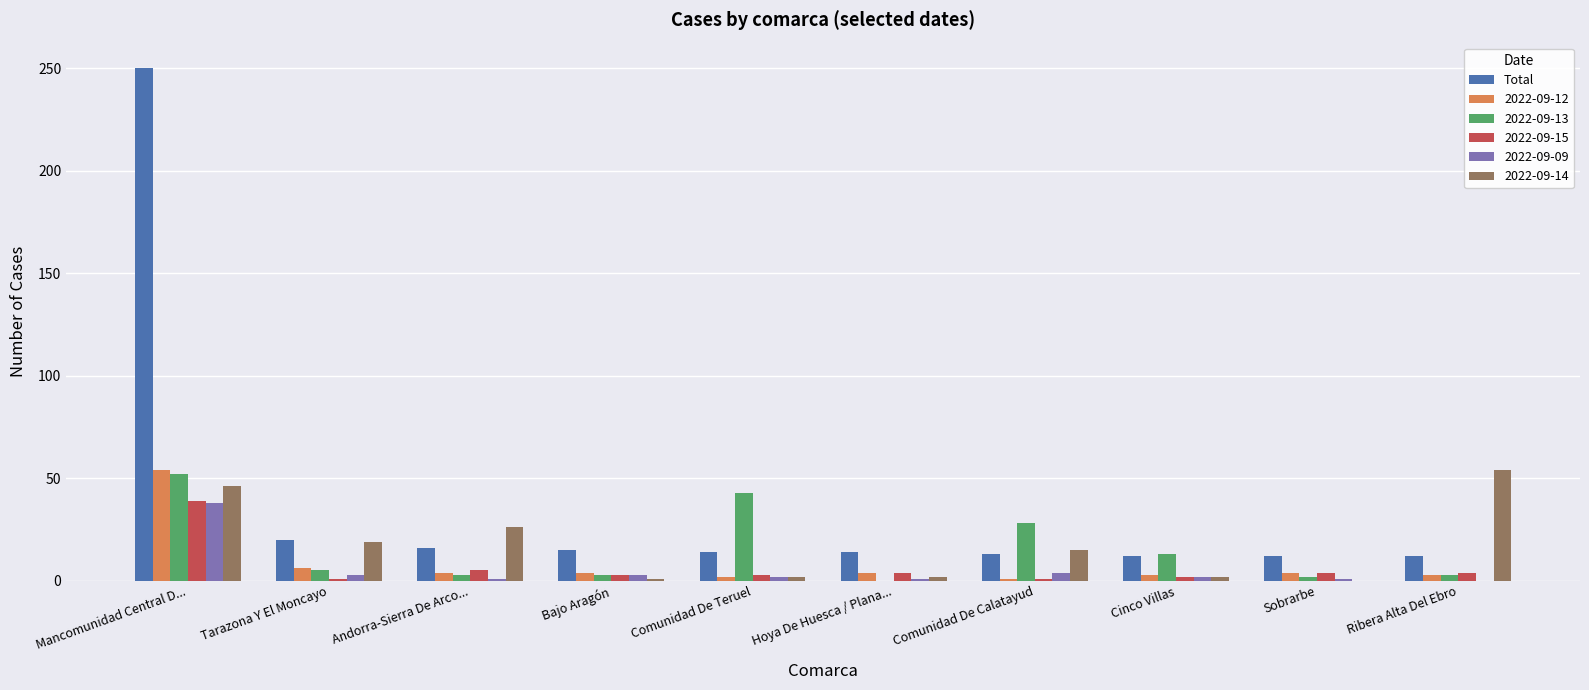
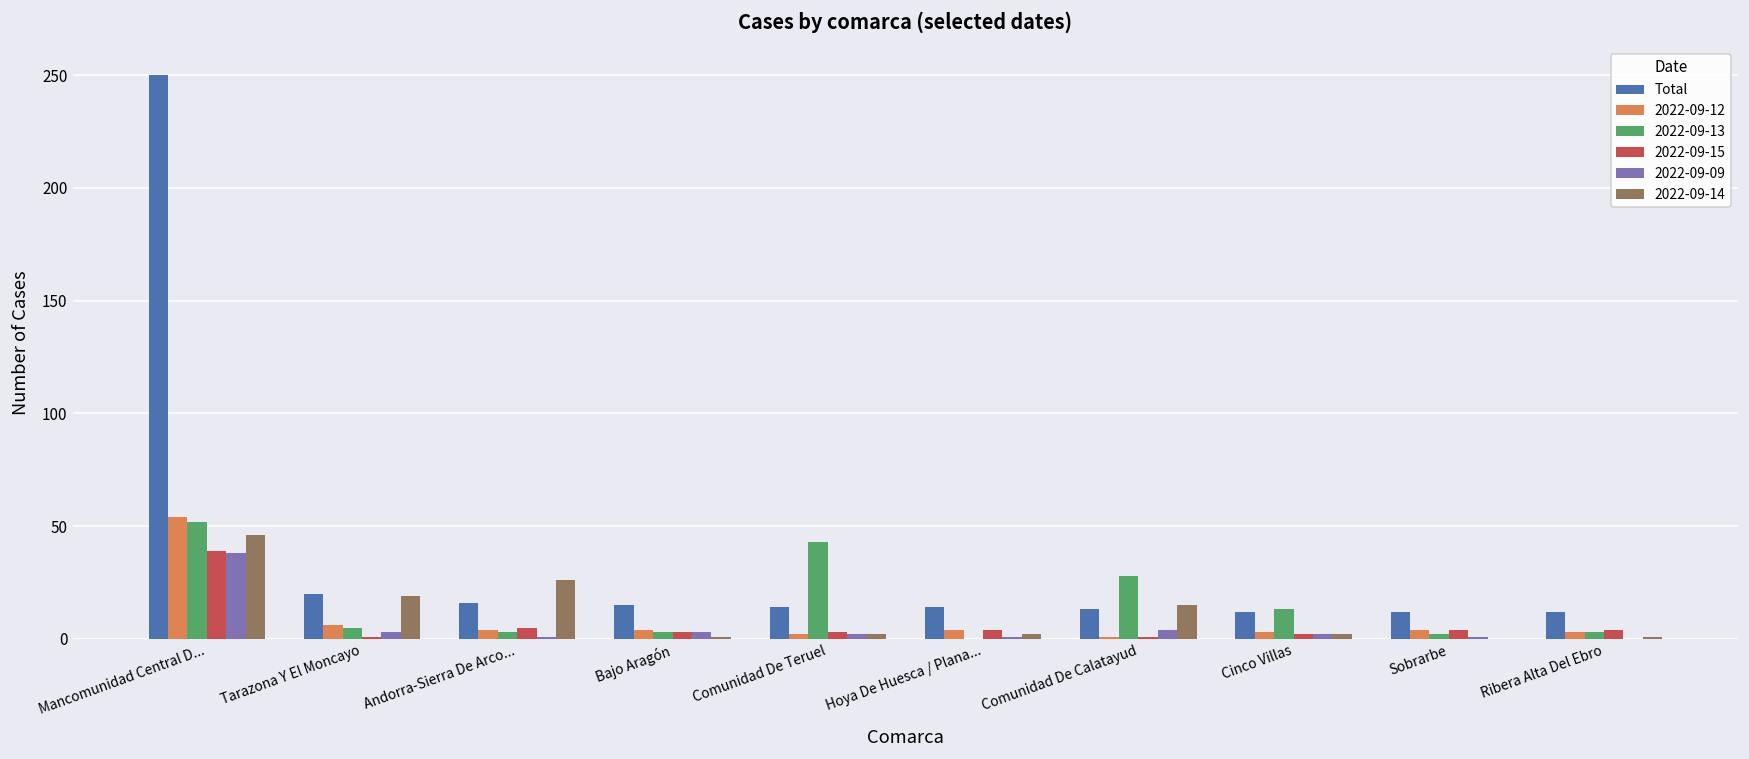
  {
    "2022-09-13": {
      "Mancomunidad Central D...": 52,
      "Tarazona Y El Moncayo": 5,
      "Andorra-Sierra De Arco...": 3,
      "Bajo Aragón": 3,
      "Comunidad De Teruel": 43,
      "Hoya De Huesca / Plana...": 0,
      "Comunidad De Calatayud": 28,
      "Cinco Villas": 13,
      "Sobrarbe": 2,
      "Ribera Alta Del Ebro": 3
    },
    "2022-09-14": {
      "Mancomunidad Central D...": 46,
      "Tarazona Y El Moncayo": 19,
      "Andorra-Sierra De Arco...": 26,
      "Comunidad De Teruel": 2,
      "Hoya De Huesca / Plana...": 2,
      "Comunidad De Calatayud": 15,
      "Cinco Villas": 2,
      "Sobrarbe": 0,
-     "Ribera Alta Del Ebro": 54
+     "Ribera Alta Del Ebro": 1
    }
  }
